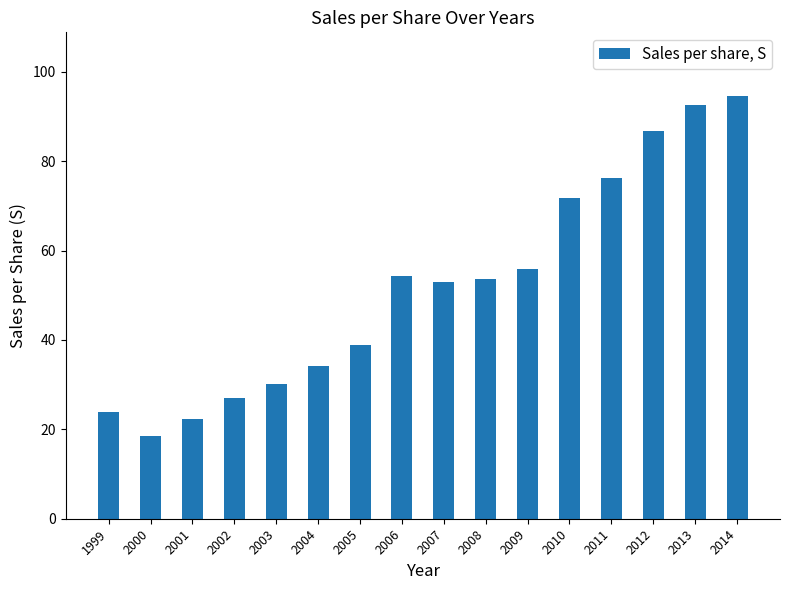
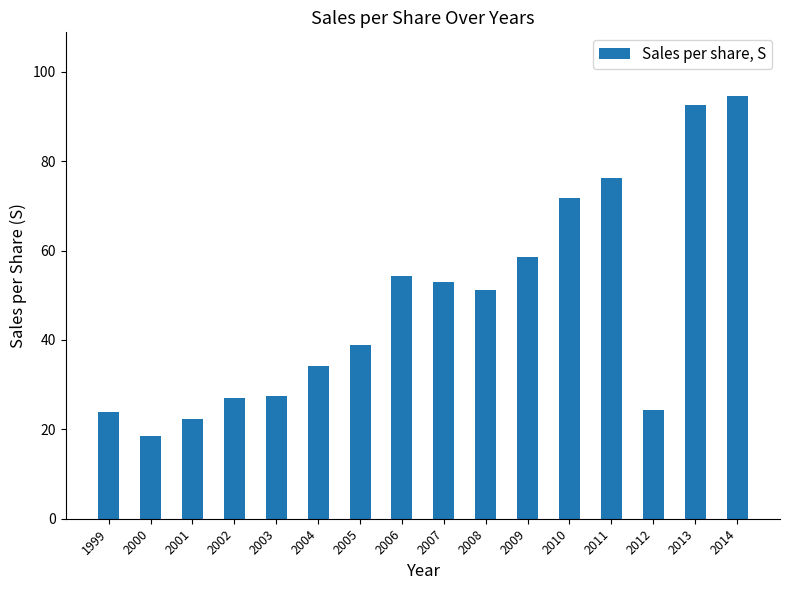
  {
    "1999": 24,
    "2000": 19,
    "2001": 22,
    "2002": 27,
-   "2003": 30,
+   "2003": 27,
    "2004": 34,
    "2005": 39,
    "2006": 54,
    "2007": 53,
-   "2008": 54,
-   "2009": 56,
+   "2008": 51,
+   "2009": 59,
    "2010": 72,
    "2011": 76,
-   "2012": 87,
+   "2012": 24,
    "2013": 93,
    "2014": 95
  }
